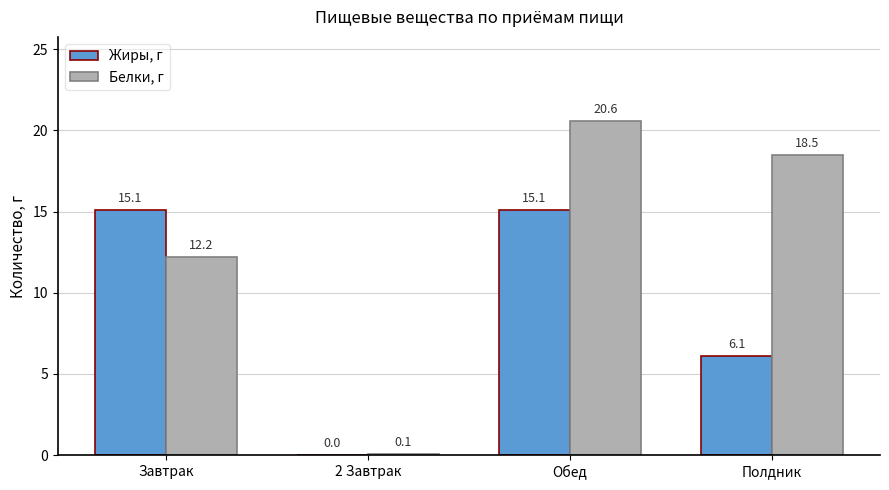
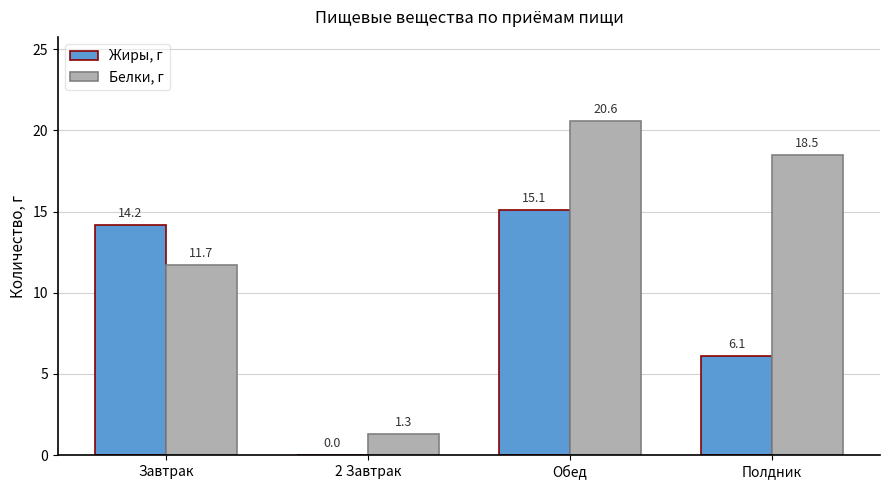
  {
    "Жиры, г": {
-     "Завтрак": 15.1,
+     "Завтрак": 14.2,
      "2 Завтрак": 0.0,
      "Обед": 15.1,
      "Полдник": 6.1
    },
    "Белки, г": {
-     "Завтрак": 12.2,
-     "2 Завтрак": 0.1,
+     "Завтрак": 11.7,
+     "2 Завтрак": 1.3,
      "Обед": 20.6,
      "Полдник": 18.5
    }
  }
